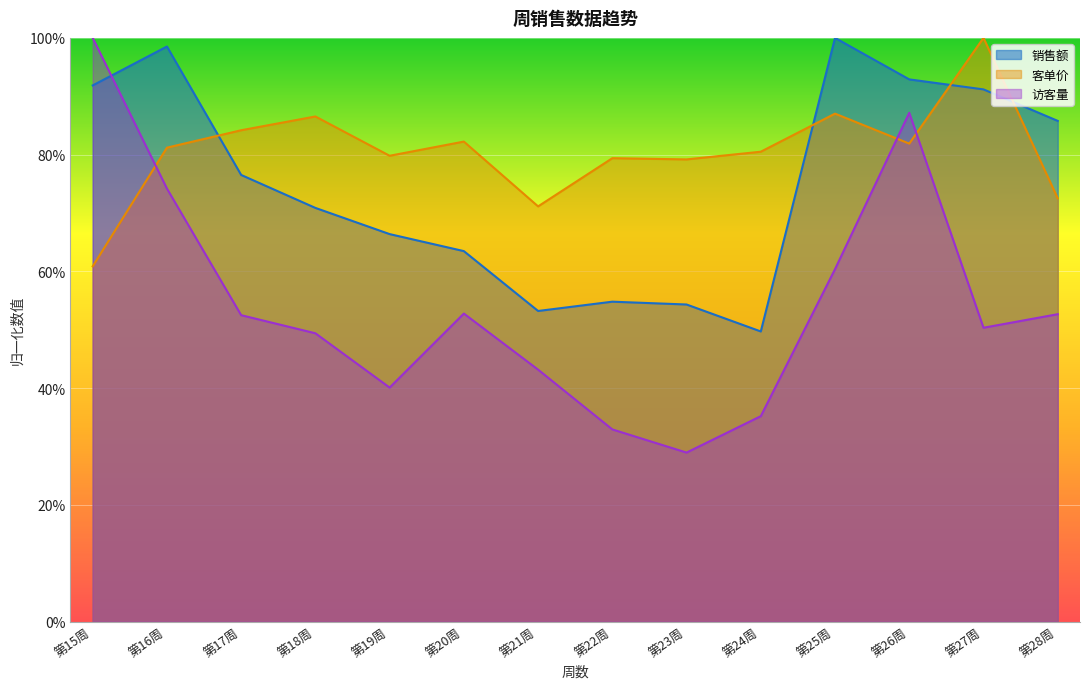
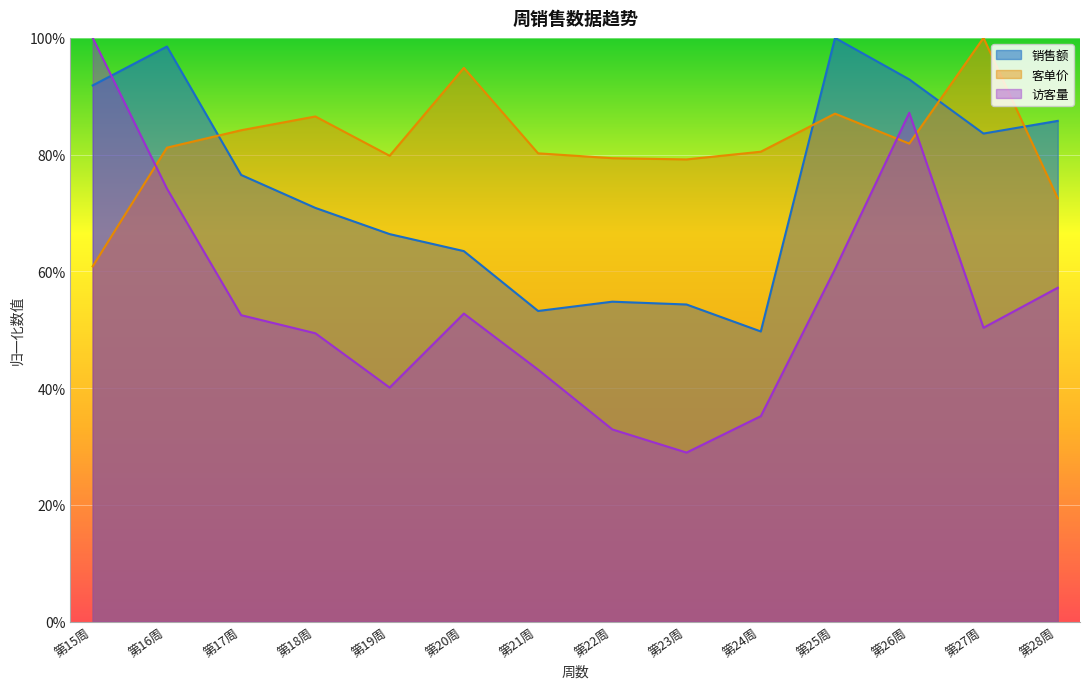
  {
    "销售额": {
      "第15周": "92%",
      "第16周": "99%",
      "第17周": "77%",
      "第18周": "71%",
      "第19周": "66%",
      "第20周": "63%",
      "第21周": "53%",
      "第22周": "55%",
      "第23周": "54%",
      "第24周": "50%",
      "第25周": "100%",
      "第26周": "93%",
-     "第27周": "91%",
+     "第27周": "84%",
      "第28周": "86%"
    },
    "客单价": {
      "第15周": "61%",
      "第16周": "81%",
      "第17周": "84%",
      "第18周": "87%",
      "第19周": "80%",
-     "第20周": "82%",
-     "第21周": "71%",
+     "第20周": "95%",
+     "第21周": "80%",
      "第22周": "79%",
      "第23周": "79%",
      "第24周": "80%",
      "第25周": "87%",
      "第26周": "82%",
      "第27周": "100%",
      "第28周": "73%"
    },
    "访客量": {
      "第15周": "100%",
      "第16周": "74%",
      "第17周": "52%",
      "第18周": "49%",
      "第19周": "40%",
      "第20周": "53%",
      "第21周": "43%",
      "第22周": "33%",
      "第23周": "29%",
      "第24周": "35%",
      "第25周": "60%",
      "第26周": "87%",
      "第27周": "50%",
-     "第28周": "53%"
+     "第28周": "57%"
    }
  }
